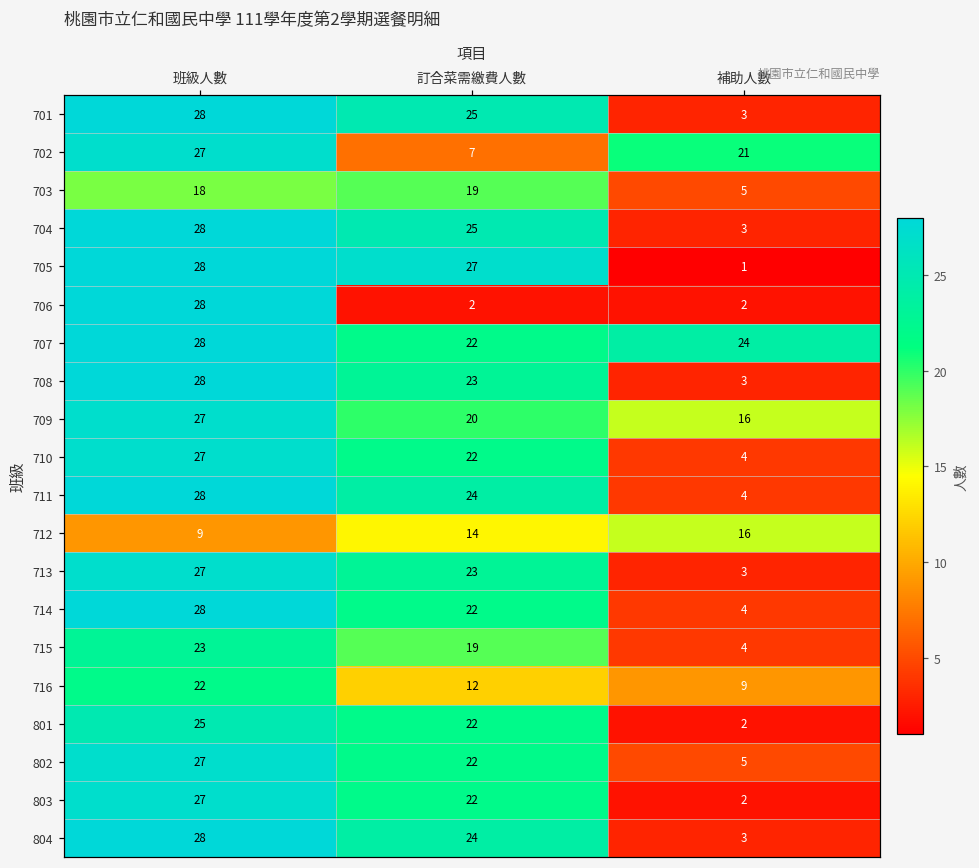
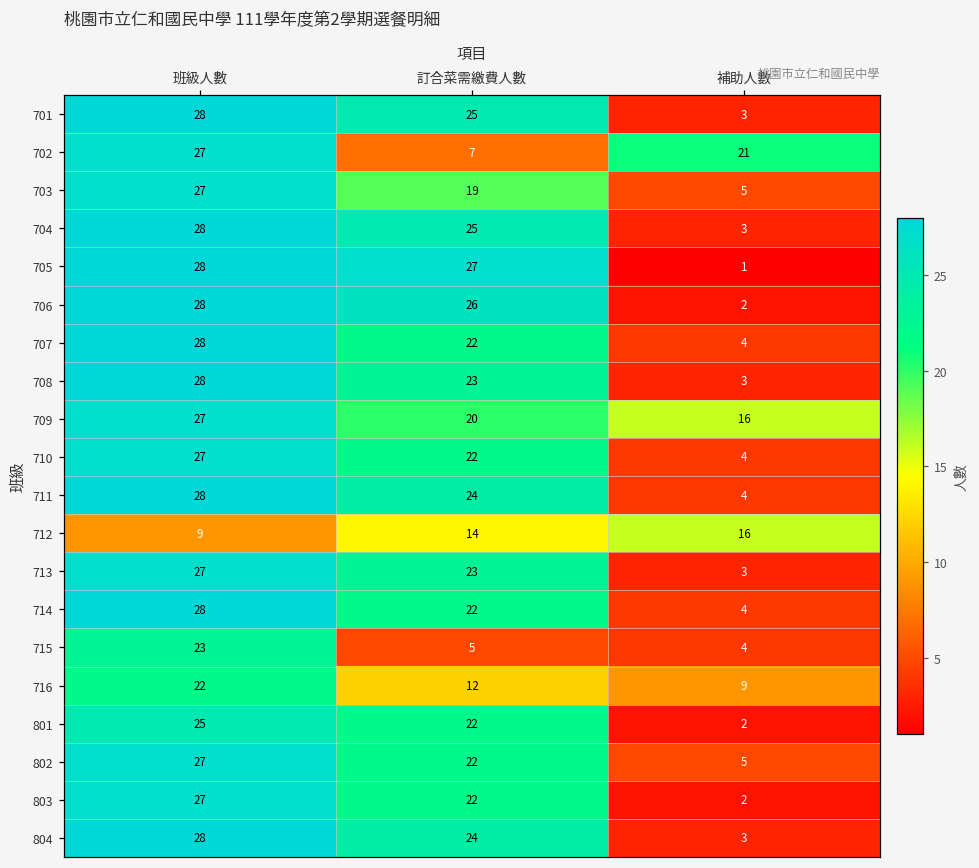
  {
    "701": {
      "班級人數": 28,
      "訂合菜需繳費人數": 25,
      "補助人數": 3
    },
    "702": {
      "班級人數": 27,
      "訂合菜需繳費人數": 7,
      "補助人數": 21
    },
    "703": {
-     "班級人數": 18,
+     "班級人數": 27,
      "訂合菜需繳費人數": 19,
      "補助人數": 5
    },
    "704": {
      "班級人數": 28,
      "訂合菜需繳費人數": 25,
      "補助人數": 3
    },
    "705": {
      "班級人數": 28,
      "訂合菜需繳費人數": 27,
      "補助人數": 1
    },
    "706": {
      "班級人數": 28,
-     "訂合菜需繳費人數": 2,
+     "訂合菜需繳費人數": 26,
      "補助人數": 2
    },
    "707": {
      "班級人數": 28,
      "訂合菜需繳費人數": 22,
-     "補助人數": 24
+     "補助人數": 4
    },
    "708": {
      "班級人數": 28,
      "訂合菜需繳費人數": 23,
      "補助人數": 3
    },
    "709": {
      "班級人數": 27,
      "訂合菜需繳費人數": 20,
      "補助人數": 16
    },
    "710": {
      "班級人數": 27,
      "訂合菜需繳費人數": 22,
      "補助人數": 4
    },
    "711": {
      "班級人數": 28,
      "訂合菜需繳費人數": 24,
      "補助人數": 4
    },
    "712": {
      "班級人數": 9,
      "訂合菜需繳費人數": 14,
      "補助人數": 16
    },
    "713": {
      "班級人數": 27,
      "訂合菜需繳費人數": 23,
      "補助人數": 3
    },
    "714": {
      "班級人數": 28,
      "訂合菜需繳費人數": 22,
      "補助人數": 4
    },
    "715": {
      "班級人數": 23,
-     "訂合菜需繳費人數": 19,
+     "訂合菜需繳費人數": 5,
      "補助人數": 4
    },
    "716": {
      "班級人數": 22,
      "訂合菜需繳費人數": 12,
      "補助人數": 9
    },
    "801": {
      "班級人數": 25,
      "訂合菜需繳費人數": 22,
      "補助人數": 2
    },
    "802": {
      "班級人數": 27,
      "訂合菜需繳費人數": 22,
      "補助人數": 5
    },
    "803": {
      "班級人數": 27,
      "訂合菜需繳費人數": 22,
      "補助人數": 2
    },
    "804": {
      "班級人數": 28,
      "訂合菜需繳費人數": 24,
      "補助人數": 3
    }
  }
